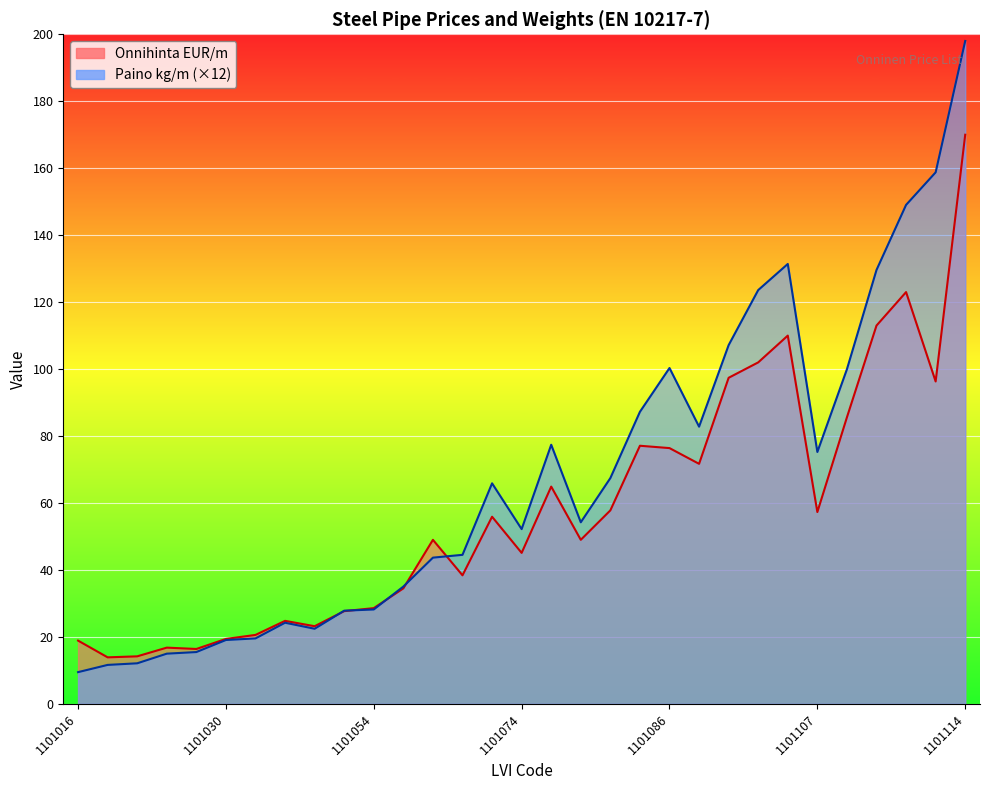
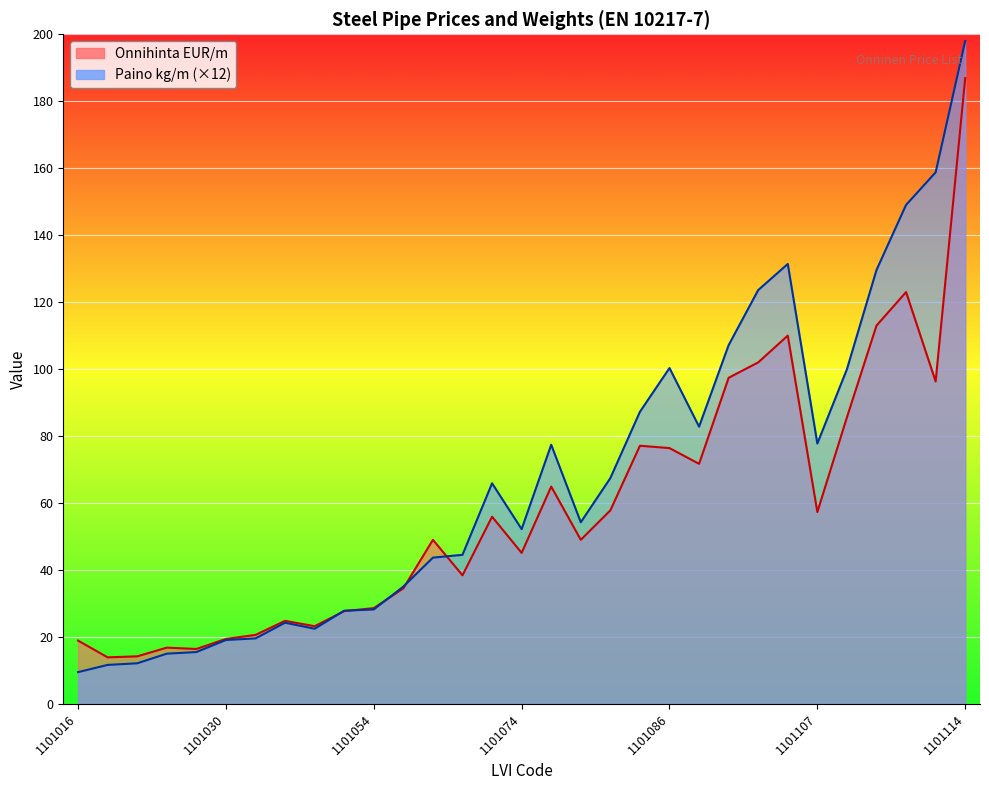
  {
    "Onnihinta EUR/m": {
      "1101016": 19,
      "1101074": 45,
      "1101086": 76,
      "1101107": 57,
-     "1101114": 170
+     "1101114": 187
    },
    "Paino kg/m (×12)": {
      "1101016": 9,
      "1101074": 52,
      "1101086": 100,
-     "1101107": 75,
+     "1101107": 78,
      "1101114": 198
    }
  }
